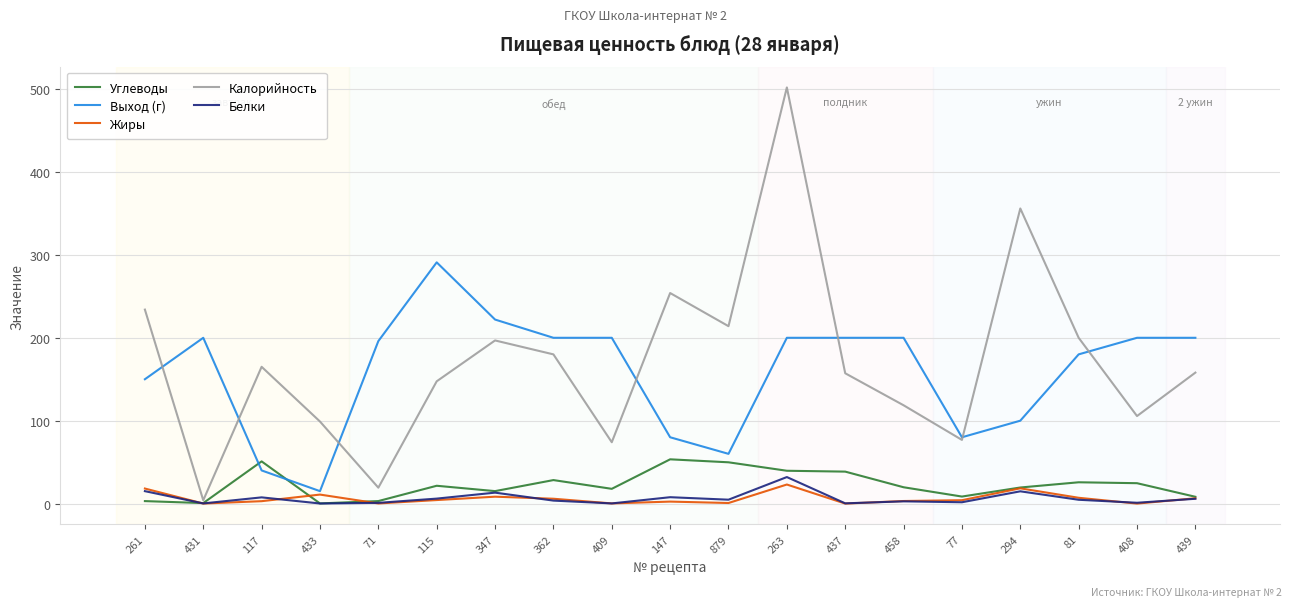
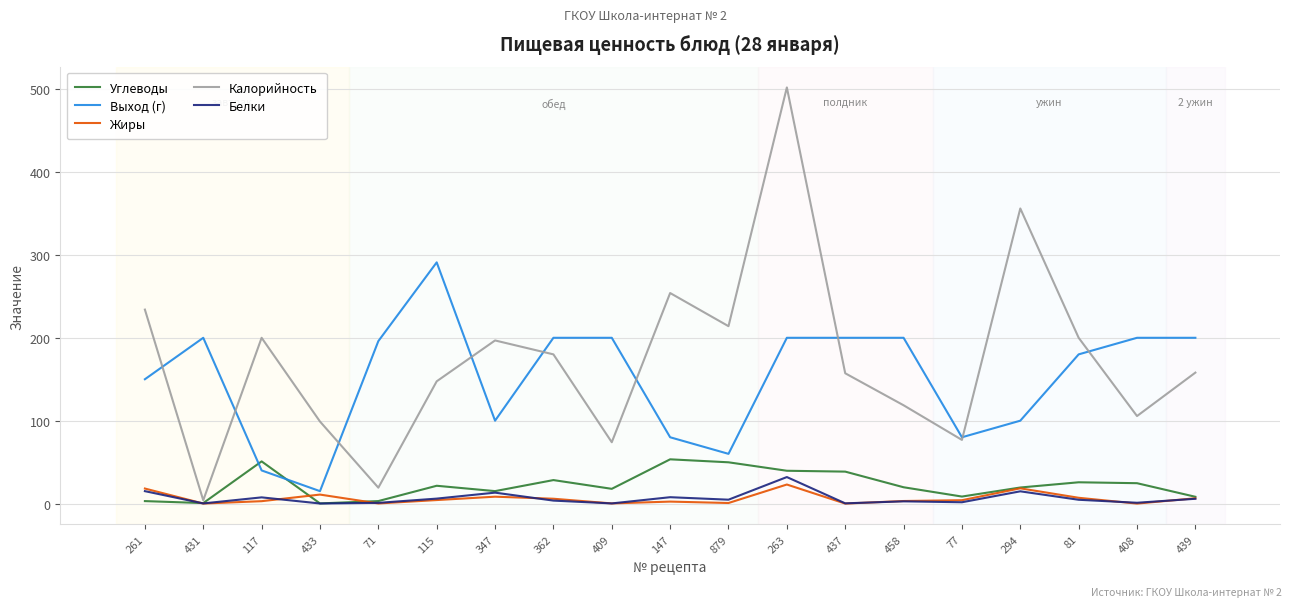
  {
    "Углеводы": {
      "261": 0,
      "117": 50,
      "115": 20,
      "362": 30,
      "409": 20,
      "147": 50,
      "879": 50,
      "263": 40,
      "437": 40,
      "458": 20,
      "77": 10,
      "81": 30,
      "408": 20
    },
    "Выход (г)": {
      "261": 150,
      "431": 200,
      "117": 40,
      "433": 20,
      "71": 200,
      "115": 290,
-     "347": 220,
+     "347": 100,
      "362": 200,
      "409": 200,
      "147": 80,
      "879": 60,
      "263": 200,
      "437": 200,
      "458": 200,
      "77": 80,
      "294": 100,
      "81": 180,
      "408": 200,
      "439": 200
    },
    "Жиры": {
      "261": 20,
      "117": 0,
      "433": 10,
      "347": 10,
      "147": 0,
      "879": 0,
      "263": 20
    },
    "Калорийность": {
      "261": 230,
      "431": 0,
-     "117": 170,
+     "117": 200,
      "433": 100,
      "71": 20,
      "115": 150,
      "347": 200,
      "362": 180,
      "409": 70,
      "147": 250,
      "879": 210,
      "263": 500,
      "437": 160,
      "458": 120,
      "77": 80,
      "294": 360,
      "81": 200,
      "408": 110,
      "439": 160
    },
    "Белки": {
      "261": 20,
      "117": 10,
      "147": 10,
      "879": 0,
      "263": 30,
      "294": 10
    }
  }
